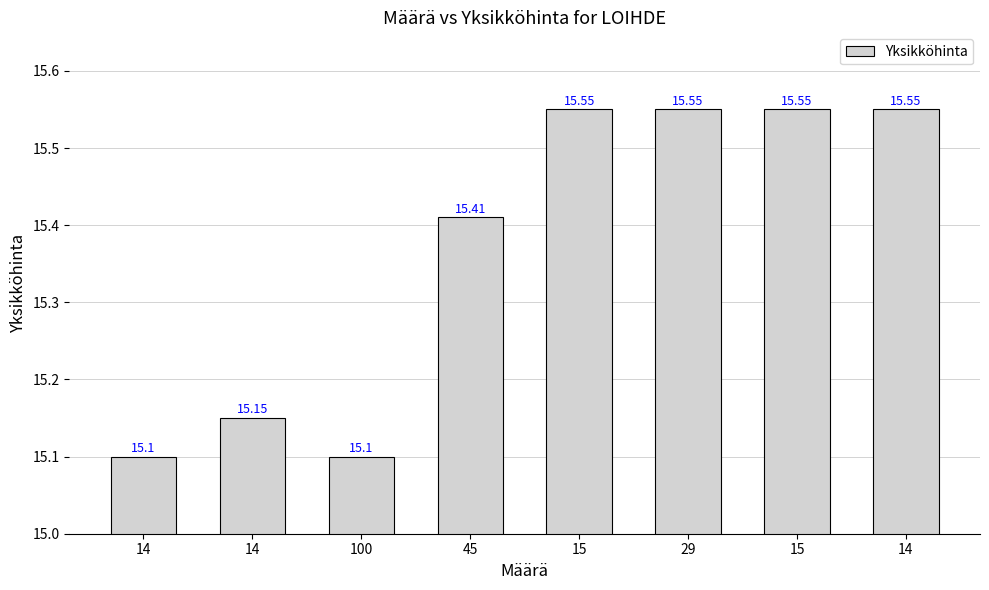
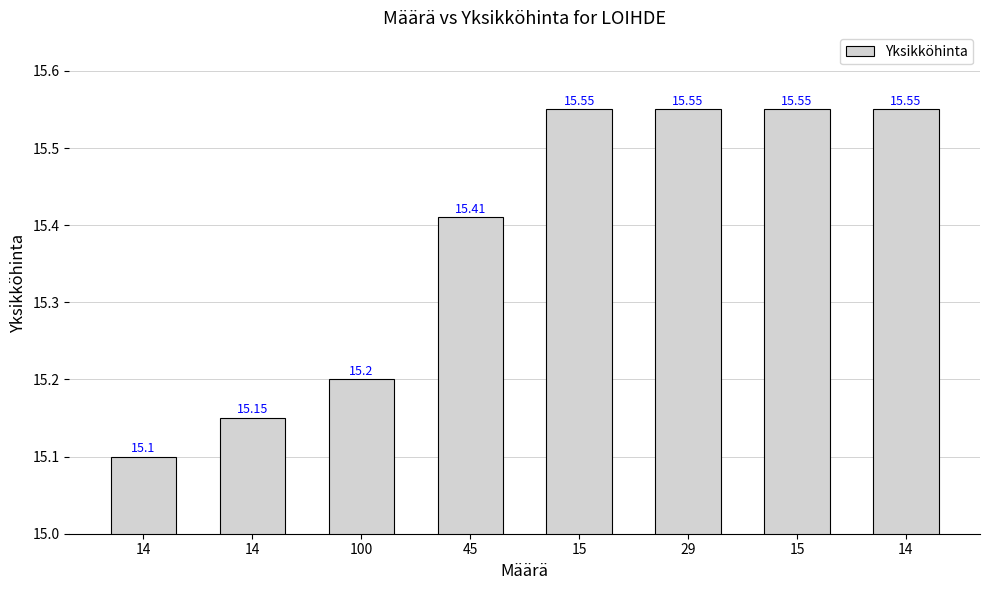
  {
-   "100": 15.1,
+   "100": 15.2,
    "45": 15.41,
    "29": 15.55
  }
